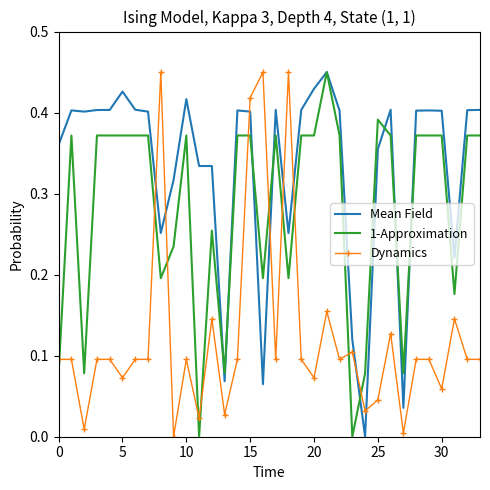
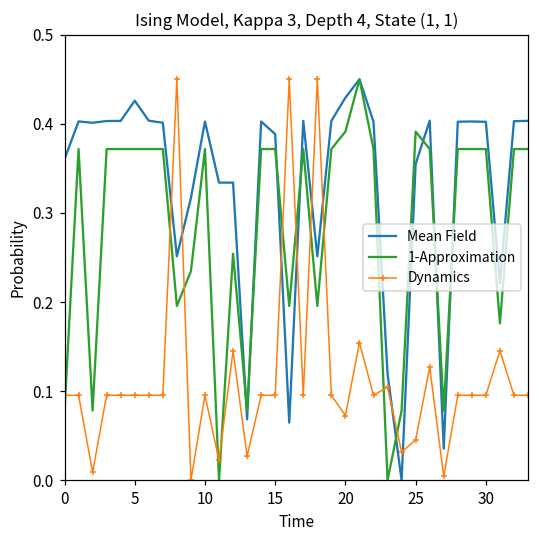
  {
    "Mean Field": {
      "0": 0.36,
      "5": 0.43,
-     "10": 0.42,
-     "15": 0.40,
+     "10": 0.40,
+     "15": 0.39,
      "20": 0.43,
      "25": 0.36,
      "30": 0.40
    },
    "1-Approximation": {
      "0": 0.08,
      "5": 0.37,
      "10": 0.37,
      "15": 0.37,
-     "20": 0.37,
+     "20": 0.39,
      "25": 0.39,
      "30": 0.37
    },
    "Dynamics": {
      "0": 0.10,
-     "5": 0.07,
+     "5": 0.10,
      "10": 0.10,
-     "15": 0.42,
+     "15": 0.10,
      "20": 0.07,
      "25": 0.05,
-     "30": 0.06
+     "30": 0.10
    }
  }
